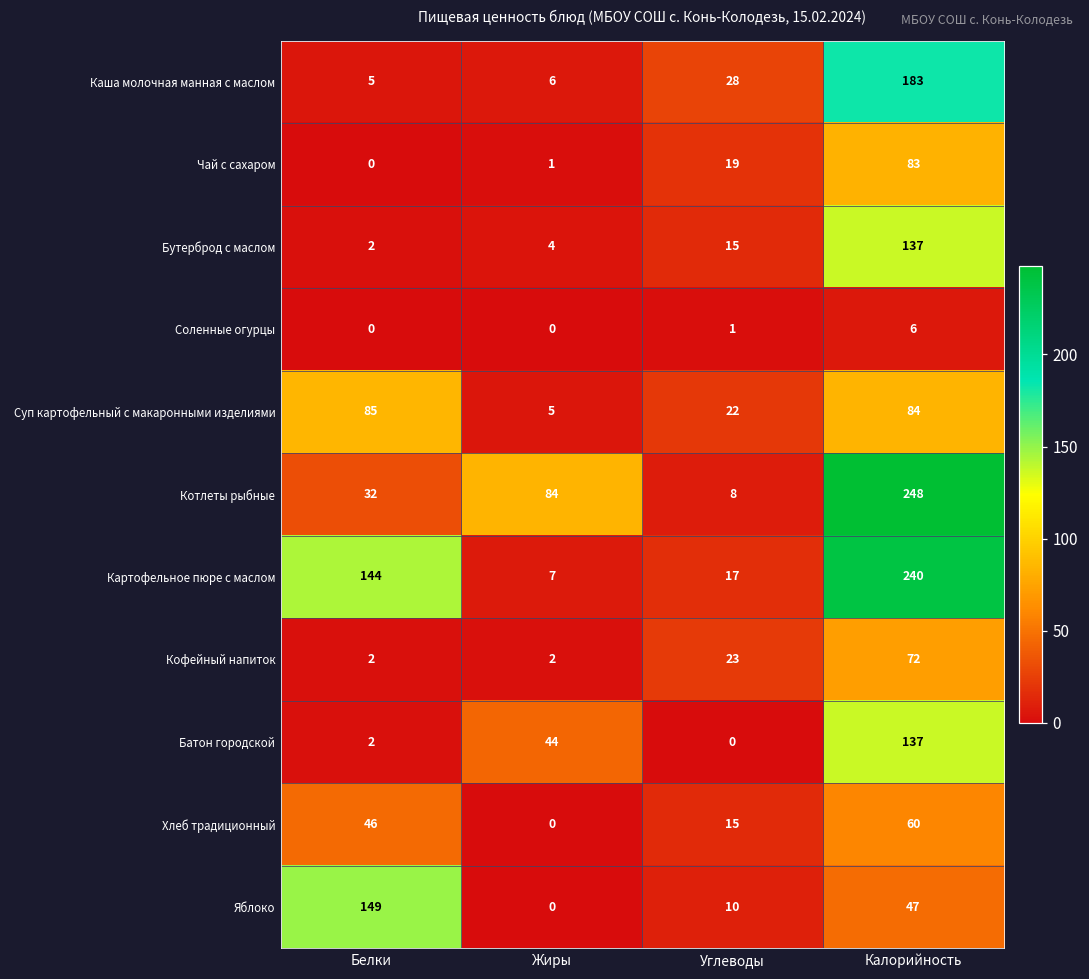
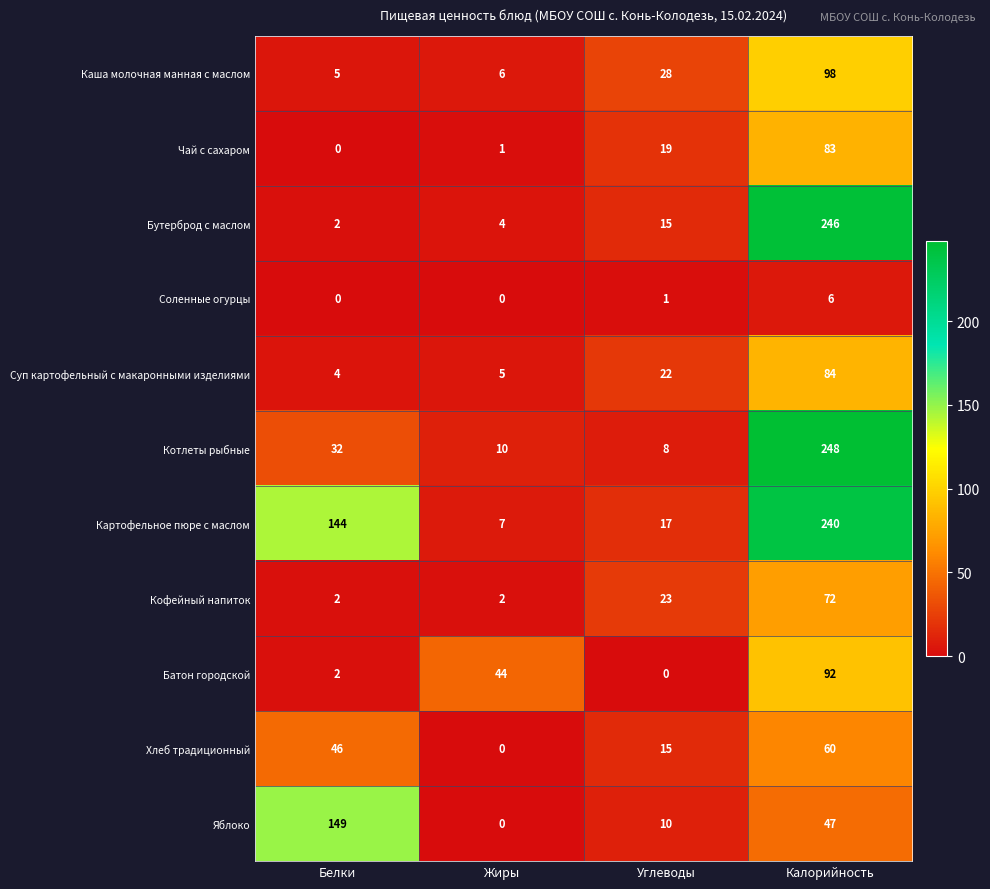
  {
    "Каша молочная манная с маслом": {
      "Белки": 5,
      "Жиры": 6,
      "Углеводы": 28,
-     "Калорийность": 183
+     "Калорийность": 98
    },
    "Чай с сахаром": {
      "Белки": 0,
      "Жиры": 1,
      "Углеводы": 19,
      "Калорийность": 83
    },
    "Бутерброд с маслом": {
      "Белки": 2,
      "Жиры": 4,
      "Углеводы": 15,
-     "Калорийность": 137
+     "Калорийность": 246
    },
    "Соленные огурцы": {
      "Белки": 0,
      "Жиры": 0,
      "Углеводы": 1,
      "Калорийность": 6
    },
    "Суп картофельный с макаронными изделиями": {
-     "Белки": 85,
+     "Белки": 4,
      "Жиры": 5,
      "Углеводы": 22,
      "Калорийность": 84
    },
    "Котлеты рыбные": {
      "Белки": 32,
-     "Жиры": 84,
+     "Жиры": 10,
      "Углеводы": 8,
      "Калорийность": 248
    },
    "Картофельное пюре с маслом": {
      "Белки": 144,
      "Жиры": 7,
      "Углеводы": 17,
      "Калорийность": 240
    },
    "Кофейный напиток": {
      "Белки": 2,
      "Жиры": 2,
      "Углеводы": 23,
      "Калорийность": 72
    },
    "Батон городской": {
      "Белки": 2,
      "Жиры": 44,
      "Углеводы": 0,
-     "Калорийность": 137
+     "Калорийность": 92
    },
    "Хлеб традиционный": {
      "Белки": 46,
      "Жиры": 0,
      "Углеводы": 15,
      "Калорийность": 60
    },
    "Яблоко": {
      "Белки": 149,
      "Жиры": 0,
      "Углеводы": 10,
      "Калорийность": 47
    }
  }
